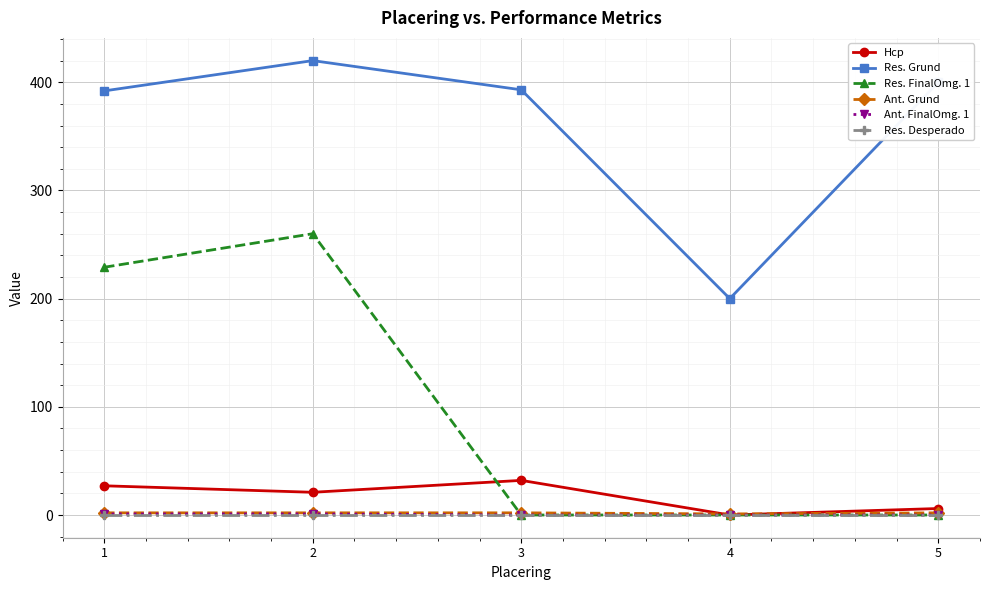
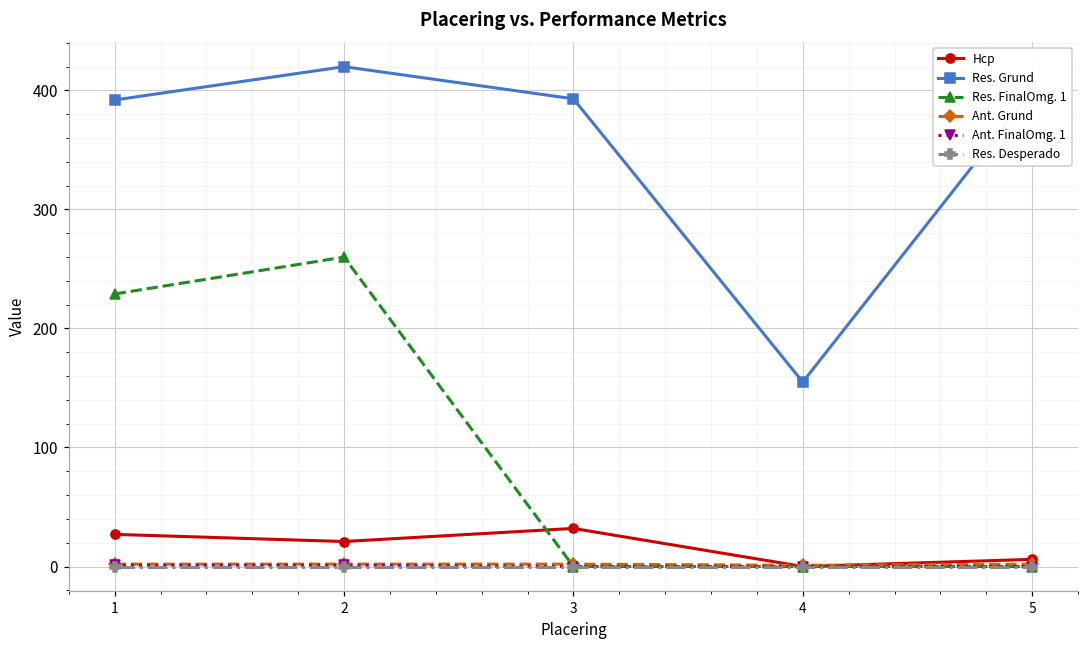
  {
    "Hcp": {
      "1": 27,
      "2": 21,
      "3": 32,
      "5": 6
    },
    "Res. Grund": {
      "1": 392,
      "2": 420,
      "3": 393,
-     "4": 200
+     "4": 155
    },
    "Res. FinalOmg. 1": {
      "1": 229,
      "2": 260
    }
  }
